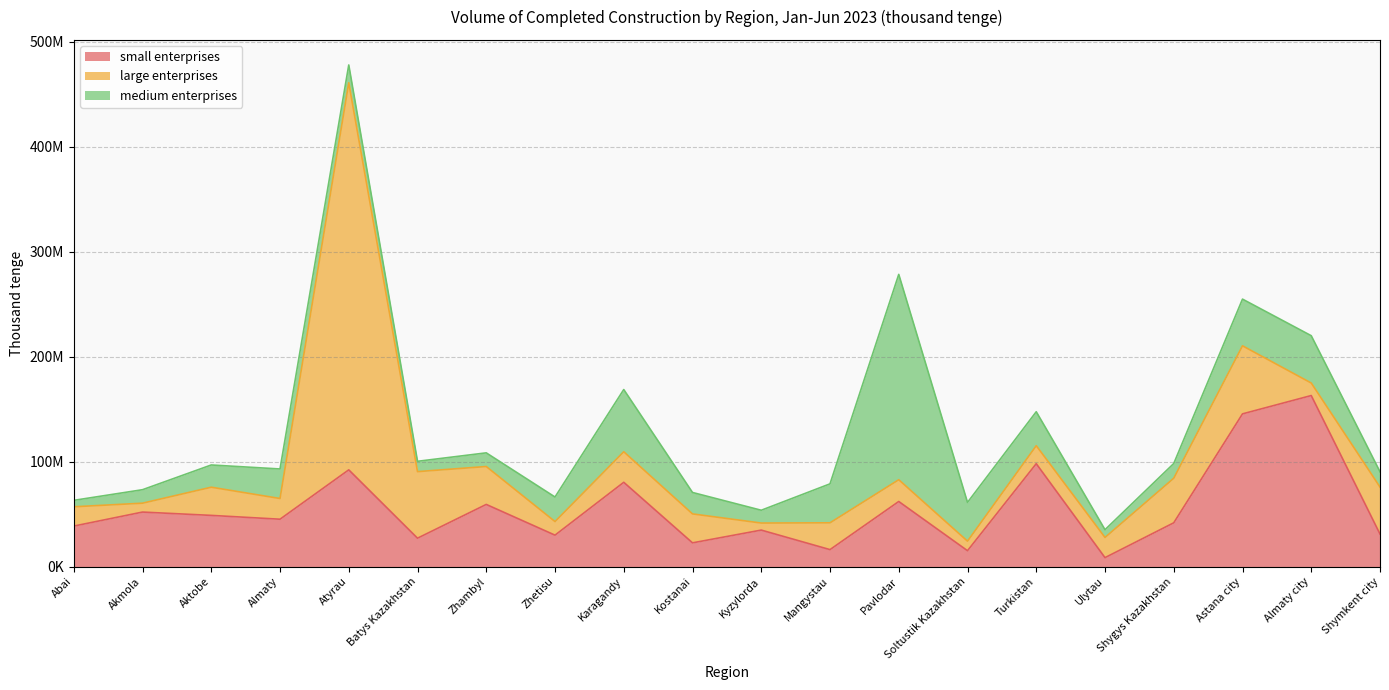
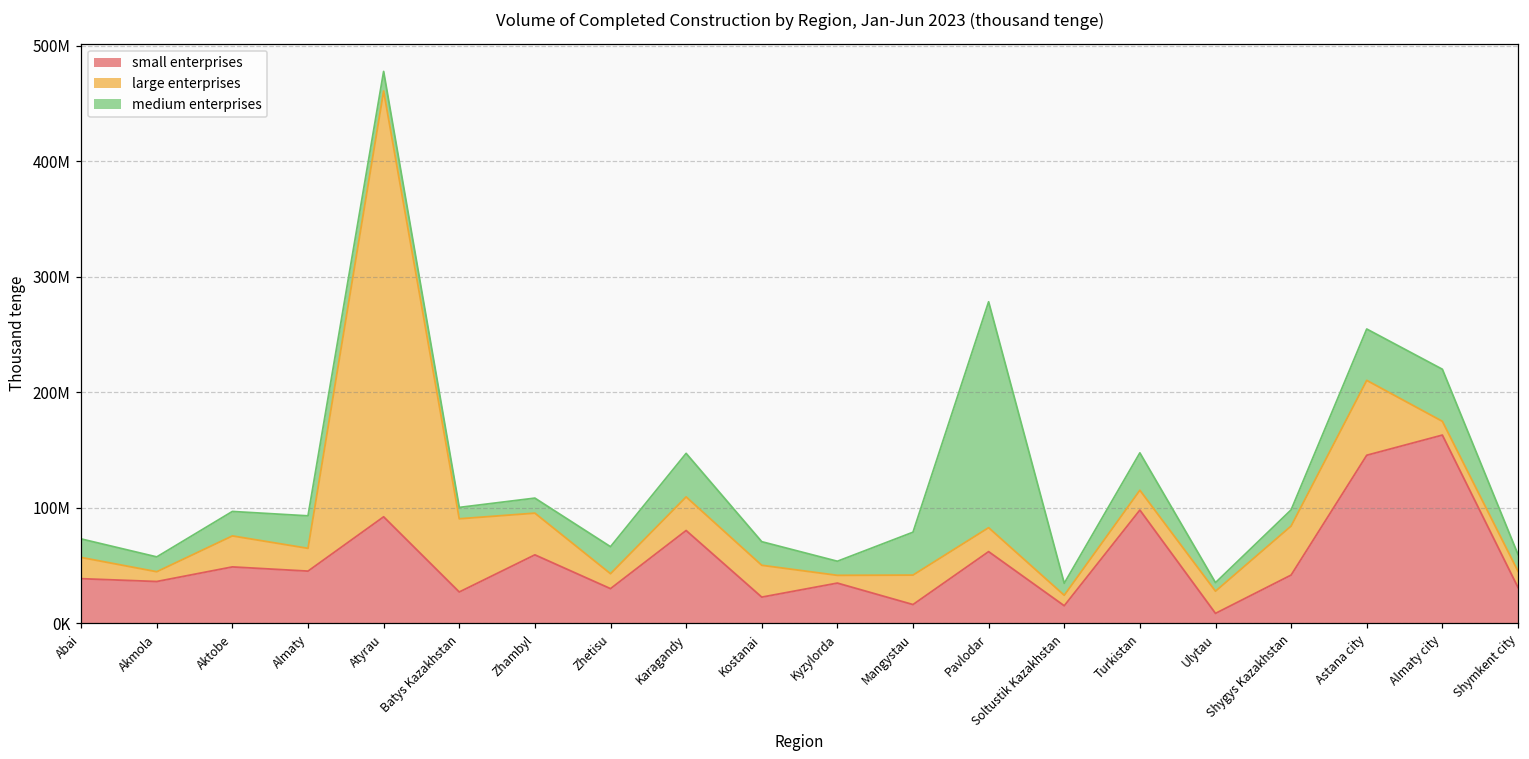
  {
    "small enterprises": {
      "Abai": 39000000,
-     "Akmola": 52000000,
+     "Akmola": 36000000,
      "Aktobe": 49000000,
      "Almaty": 45000000,
      "Atyrau": 92000000,
      "Batys Kazakhstan": 27000000,
      "Zhambyl": 59000000,
      "Zhetisu": 30000000,
      "Karagandy": 80000000,
      "Kostanai": 23000000,
      "Kyzylorda": 35000000,
      "Mangystau": 16000000,
      "Pavlodar": 62000000,
      "Soltustik Kazakhstan": 15000000,
      "Turkistan": 98000000,
      "Ulytau": 9000000,
      "Shygys Kazakhstan": 42000000,
      "Astana city": 145000000,
      "Almaty city": 163000000,
      "Shymkent city": 31000000
    },
    "large enterprises": {
      "Abai": 18000000,
      "Akmola": 8000000,
      "Aktobe": 27000000,
      "Almaty": 20000000,
      "Atyrau": 369000000,
      "Batys Kazakhstan": 63000000,
      "Zhambyl": 36000000,
      "Zhetisu": 13000000,
      "Karagandy": 29000000,
      "Kostanai": 28000000,
      "Kyzylorda": 7000000,
      "Mangystau": 26000000,
      "Pavlodar": 21000000,
      "Soltustik Kazakhstan": 9000000,
      "Turkistan": 17000000,
      "Ulytau": 19000000,
      "Shygys Kazakhstan": 42000000,
      "Astana city": 65000000,
      "Almaty city": 12000000,
-     "Shymkent city": 45000000
+     "Shymkent city": 14000000
    },
    "medium enterprises": {
-     "Abai": 6000000,
+     "Abai": 16000000,
      "Akmola": 13000000,
      "Aktobe": 21000000,
      "Almaty": 28000000,
      "Atyrau": 17000000,
      "Batys Kazakhstan": 10000000,
      "Zhambyl": 13000000,
      "Zhetisu": 23000000,
-     "Karagandy": 59000000,
+     "Karagandy": 38000000,
      "Kostanai": 20000000,
      "Kyzylorda": 12000000,
      "Mangystau": 37000000,
      "Pavlodar": 196000000,
-     "Soltustik Kazakhstan": 37000000,
+     "Soltustik Kazakhstan": 10000000,
      "Turkistan": 32000000,
      "Ulytau": 7000000,
      "Shygys Kazakhstan": 14000000,
      "Astana city": 44000000,
      "Almaty city": 45000000,
      "Shymkent city": 15000000
    }
  }
